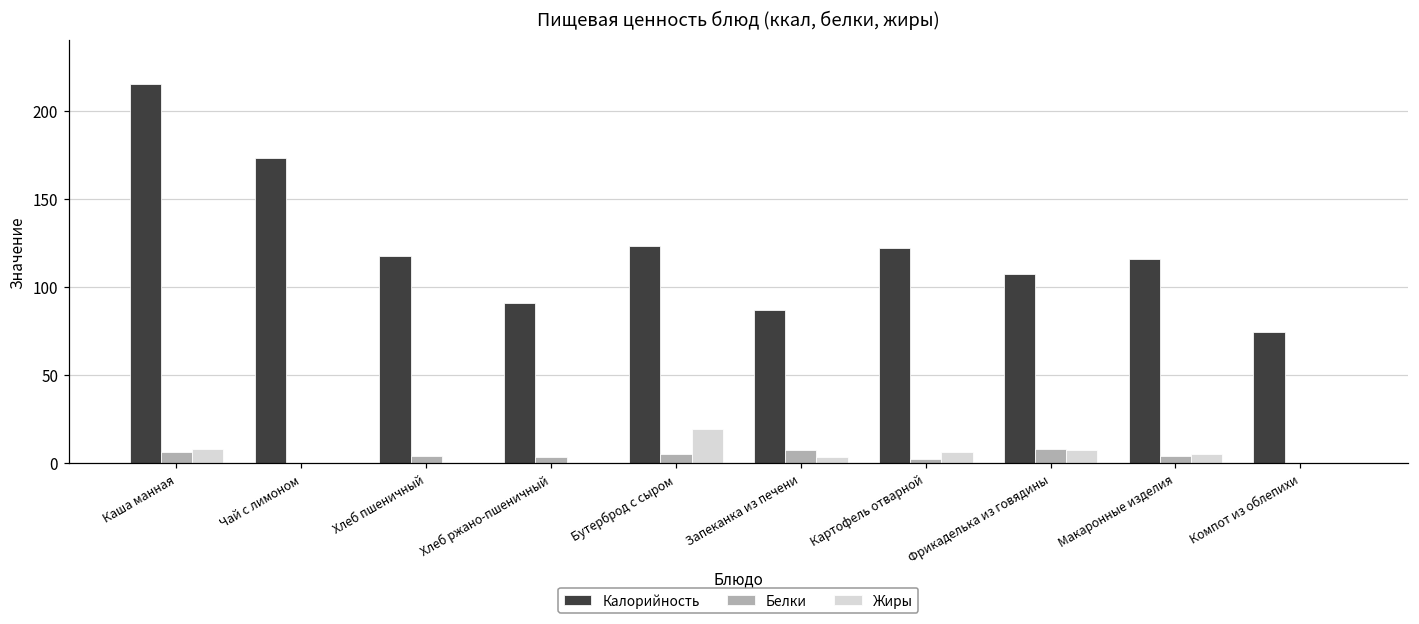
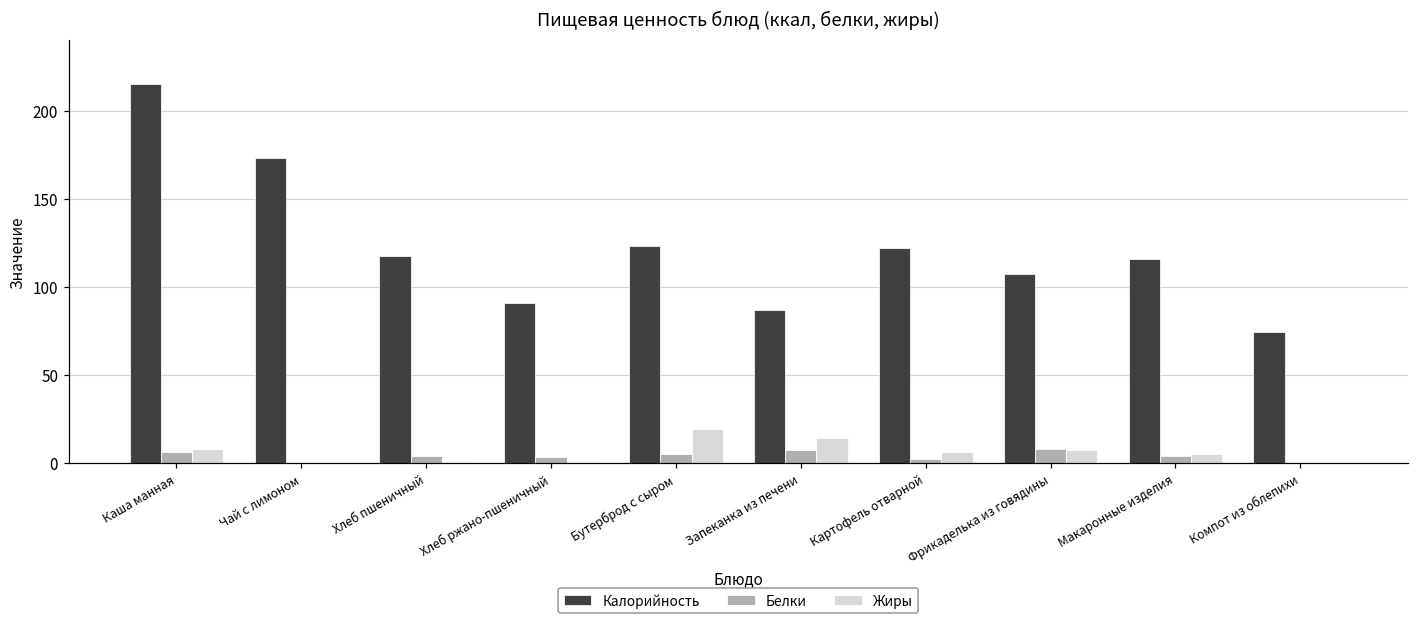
  {
    "Калорийность": {
      "Каша манная": 215,
      "Чай с лимоном": 173,
      "Хлеб пшеничный": 118,
      "Хлеб ржано-пшеничный": 91,
      "Бутерброд с сыром": 123,
      "Запеканка из печени": 87,
      "Картофель отварной": 122,
      "Фрикаделька из говядины": 107,
      "Макаронные изделия": 116,
      "Компот из облепихи": 74
    },
    "Белки": {
      "Каша манная": 6,
      "Чай с лимоном": 0,
      "Хлеб пшеничный": 4,
      "Хлеб ржано-пшеничный": 3,
      "Бутерброд с сыром": 5,
      "Запеканка из печени": 7,
      "Картофель отварной": 2,
      "Фрикаделька из говядины": 8,
      "Макаронные изделия": 4,
      "Компот из облепихи": 0
    },
    "Жиры": {
      "Каша манная": 8,
      "Чай с лимоном": 0,
      "Бутерброд с сыром": 19,
-     "Запеканка из печени": 3,
+     "Запеканка из печени": 14,
      "Картофель отварной": 6,
      "Фрикаделька из говядины": 7,
      "Макаронные изделия": 5,
      "Компот из облепихи": 0
    }
  }
